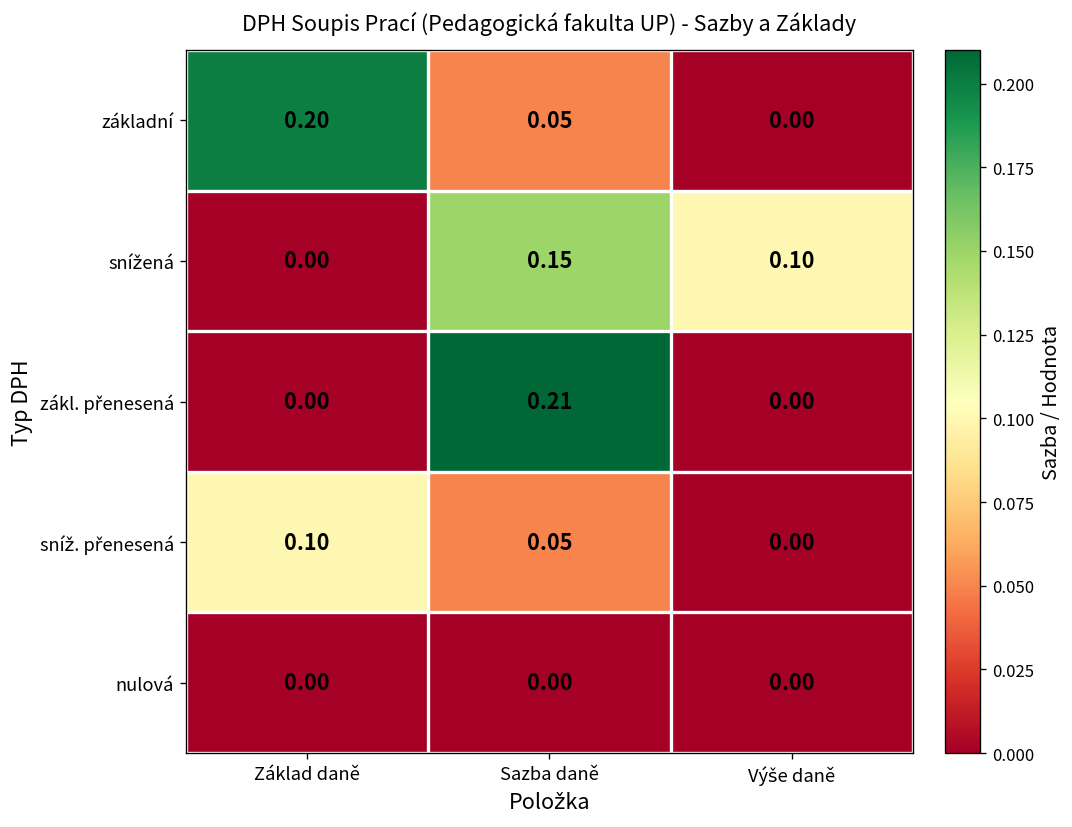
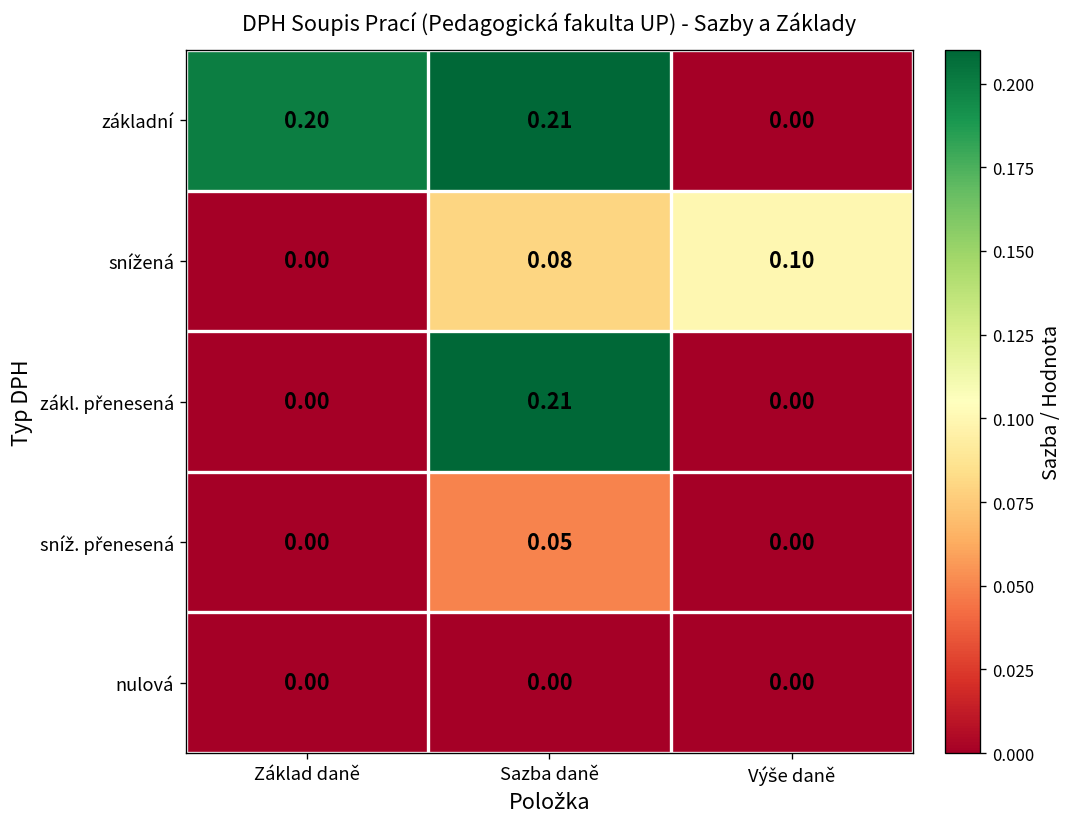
  {
    "základní": {
      "Základ daně": 0.20,
-     "Sazba daně": 0.05,
+     "Sazba daně": 0.21,
      "Výše daně": 0.00
    },
    "snížená": {
      "Základ daně": 0.00,
-     "Sazba daně": 0.15,
+     "Sazba daně": 0.08,
      "Výše daně": 0.10
    },
    "zákl. přenesená": {
      "Základ daně": 0.00,
      "Sazba daně": 0.21,
      "Výše daně": 0.00
    },
    "sníž. přenesená": {
-     "Základ daně": 0.10,
+     "Základ daně": 0.00,
      "Sazba daně": 0.05,
      "Výše daně": 0.00
    },
    "nulová": {
      "Základ daně": 0.00,
      "Sazba daně": 0.00,
      "Výše daně": 0.00
    }
  }
